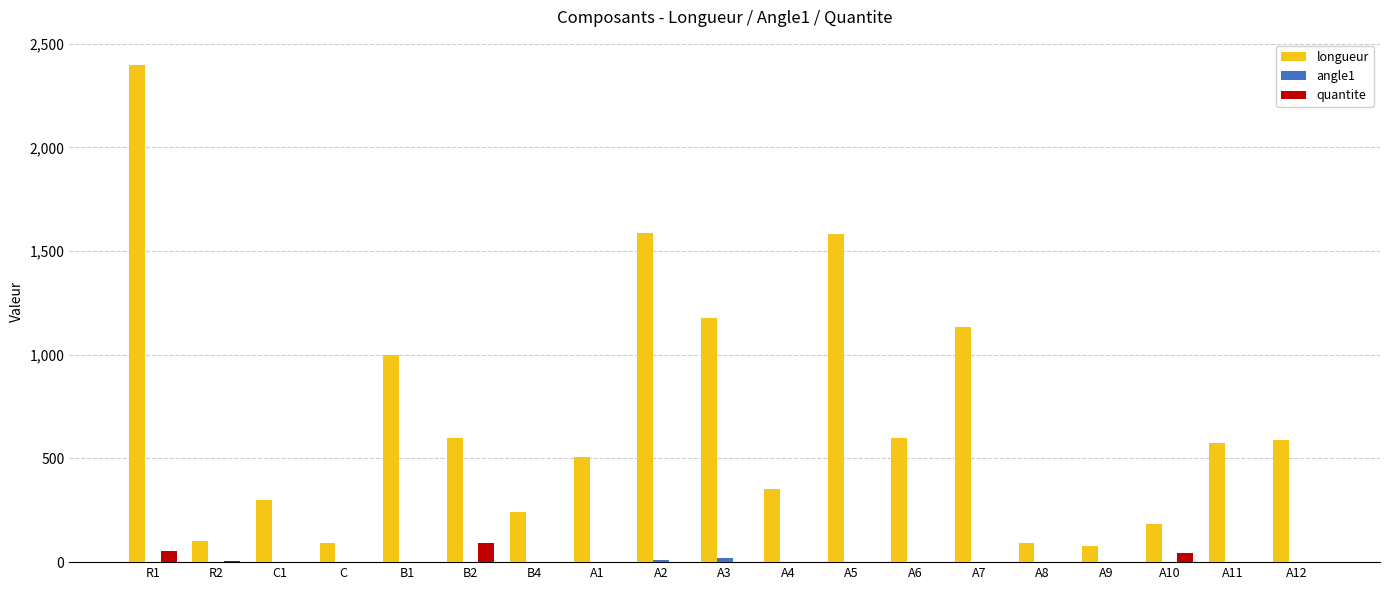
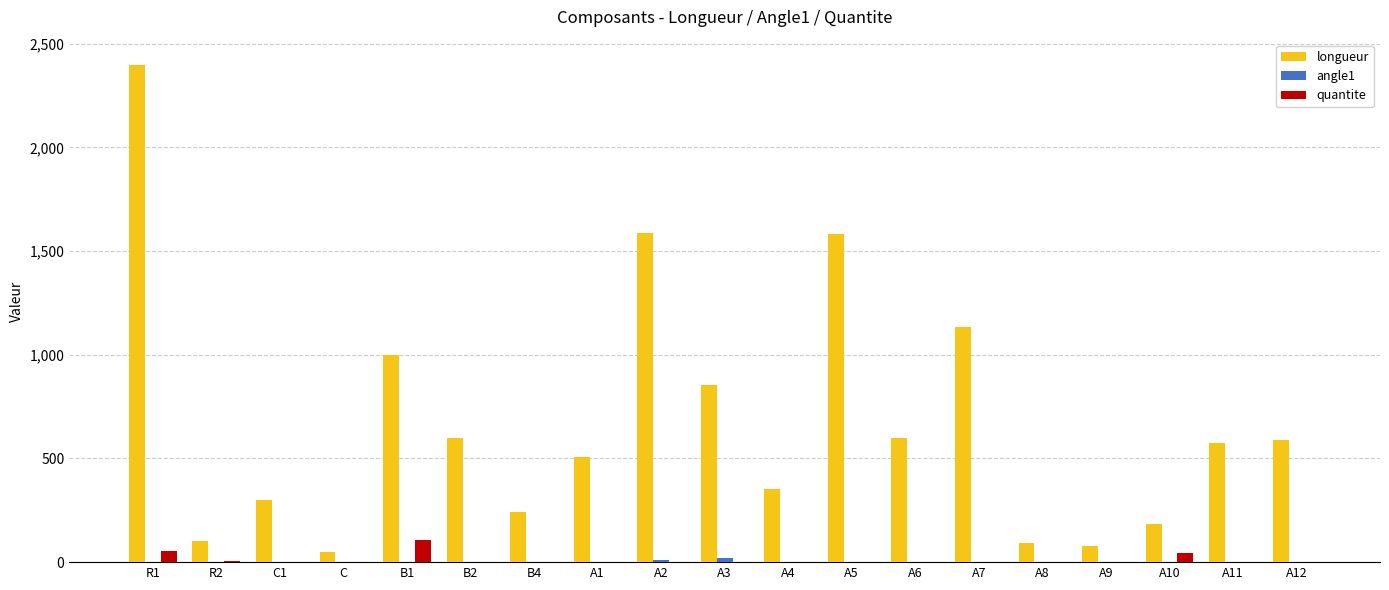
  {
    "longueur": {
      "R1": "2,400",
      "R2": "100",
      "C1": "300",
-     "C": "90",
+     "C": "50",
      "B1": "1,000",
      "B2": "600",
      "B4": "240",
      "A1": "510",
      "A2": "1,590",
-     "A3": "1,180",
+     "A3": "850",
      "A4": "350",
      "A5": "1,580",
      "A6": "600",
      "A7": "1,130",
      "A8": "90",
      "A9": "80",
      "A10": "190",
      "A11": "570",
      "A12": "590"
    },
    "angle1": {
      "R1": "0",
      "R2": "0",
      "C1": "0",
      "C": "0",
      "B1": "0",
      "B2": "0",
      "B4": "0",
      "A1": "0",
      "A3": "20",
      "A4": "0",
      "A5": "0",
      "A6": "0",
      "A7": "0",
      "A8": "0",
      "A9": "0",
      "A10": "0",
      "A11": "0",
      "A12": "0"
    },
    "quantite": {
      "R1": "50",
-     "B1": "0",
-     "B2": "90",
+     "B1": "110",
+     "B2": "0",
      "A10": "40"
    }
  }
